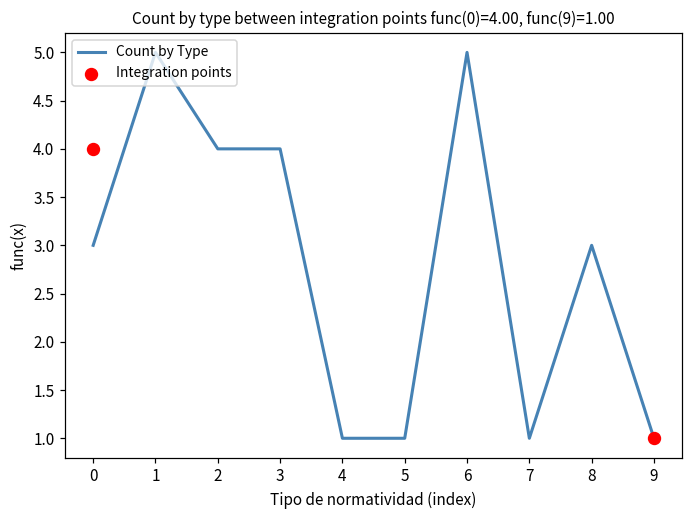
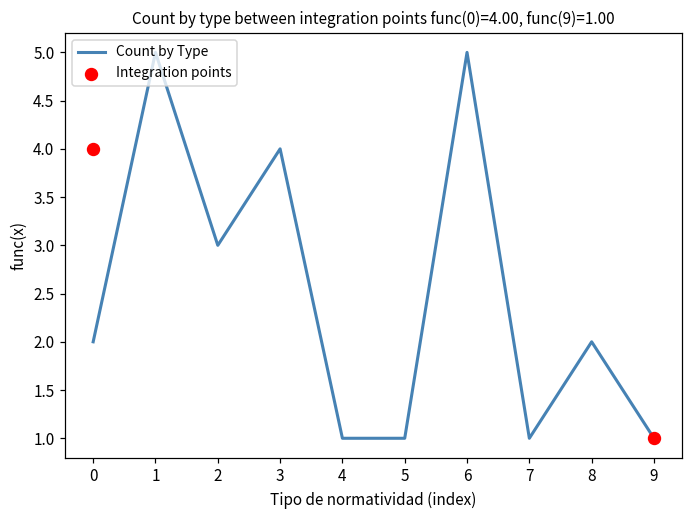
  {
    "Count by Type": {
-     "0": 3,
-     "2": 4,
+     "0": 2,
+     "2": 3,
      "3": 4,
      "4": 1,
      "5": 1,
      "6": 5,
      "7": 1,
-     "8": 3
+     "8": 2
    }
  }
